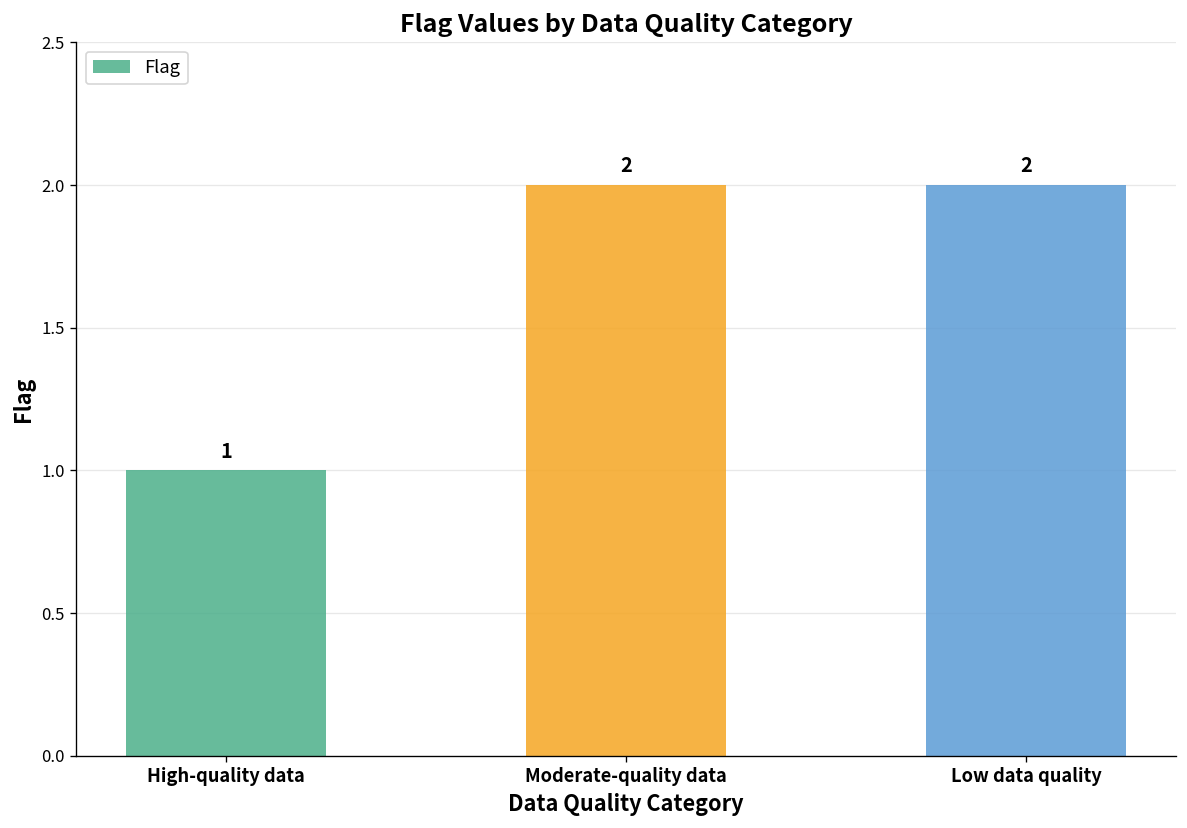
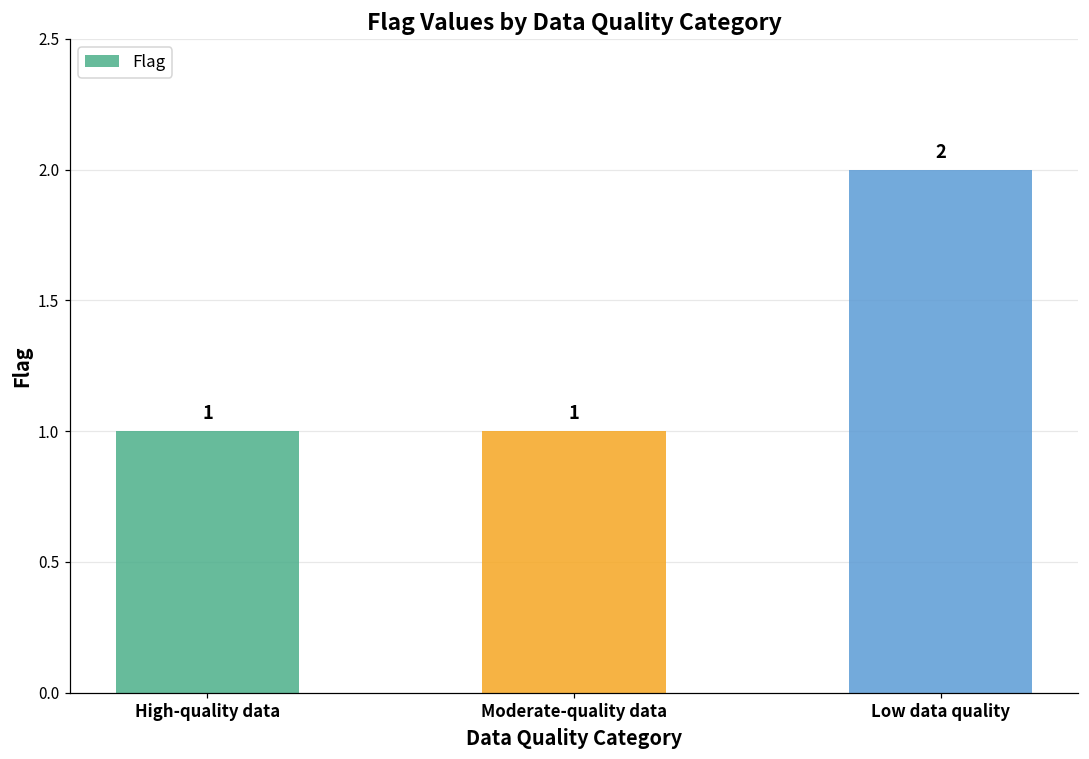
  {
    "High-quality data": 1,
-   "Moderate-quality data": 2,
+   "Moderate-quality data": 1,
    "Low data quality": 2
  }
